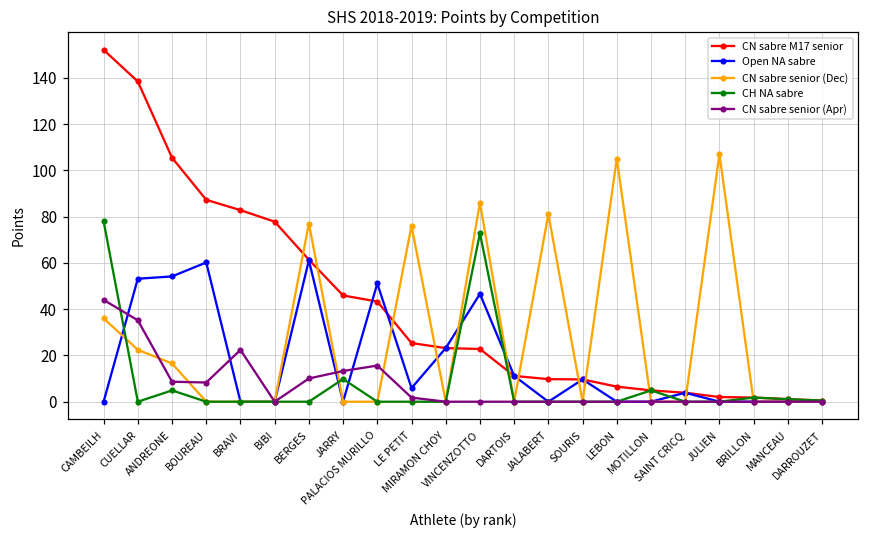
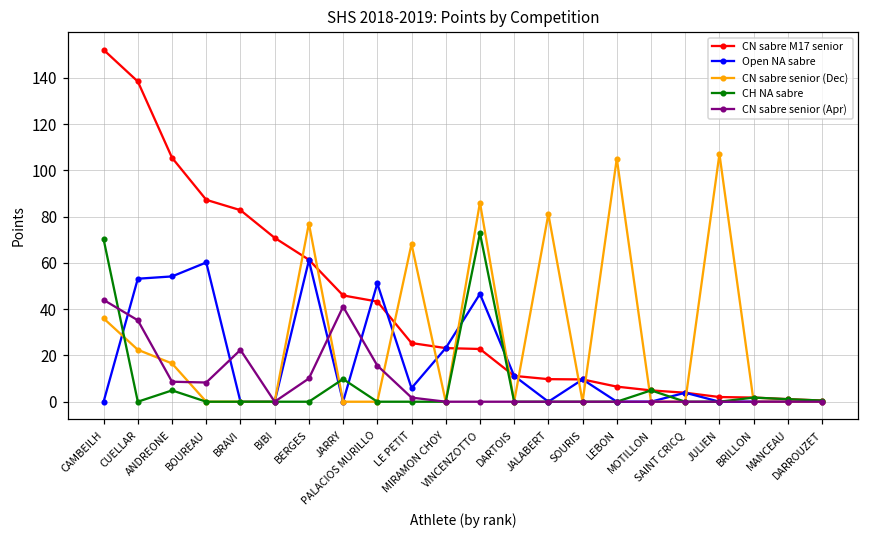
  {
    "CN sabre M17 senior": {
      "CAMBEILH": 152,
      "CUELLAR": 138,
      "ANDREONE": 105,
      "BOUREAU": 87,
      "BRAVI": 83,
-     "BIBI": 78,
+     "BIBI": 71,
      "JARRY": 46,
      "PALACIOS MURILLO": 43,
      "LE PETIT": 25,
      "VINCENZOTTO": 23,
      "JALABERT": 10,
      "LEBON": 7,
      "JULIEN": 2
    },
    "Open NA sabre": {
      "CAMBEILH": 0,
      "CUELLAR": 53,
      "ANDREONE": 54,
      "BOUREAU": 60,
      "PALACIOS MURILLO": 51,
      "LE PETIT": 6,
      "VINCENZOTTO": 47
    },
    "CN sabre senior (Dec)": {
      "CAMBEILH": 36,
      "CUELLAR": 22,
      "ANDREONE": 17,
      "BERGES": 77,
-     "LE PETIT": 76,
+     "LE PETIT": 68,
      "VINCENZOTTO": 86,
      "JALABERT": 81,
      "LEBON": 105,
      "JULIEN": 107
    },
    "CH NA sabre": {
-     "CAMBEILH": 78,
+     "CAMBEILH": 70,
      "CUELLAR": 0,
      "ANDREONE": 5,
      "BERGES": 0,
      "JARRY": 10,
      "LE PETIT": 0,
      "VINCENZOTTO": 73
    },
    "CN sabre senior (Apr)": {
      "CAMBEILH": 44,
      "CUELLAR": 35,
      "ANDREONE": 9,
      "BOUREAU": 8,
      "BRAVI": 22,
      "BERGES": 10,
-     "JARRY": 13,
+     "JARRY": 41,
      "PALACIOS MURILLO": 16,
      "LE PETIT": 2,
      "VINCENZOTTO": 0
    }
  }
